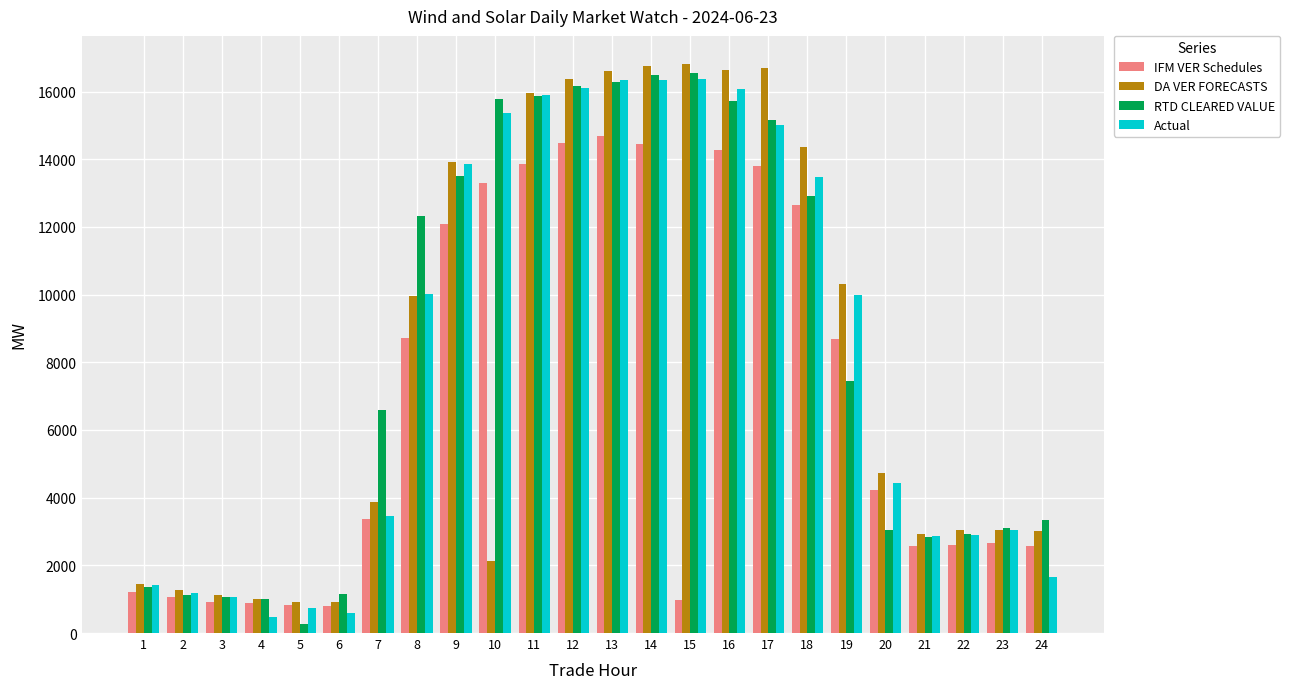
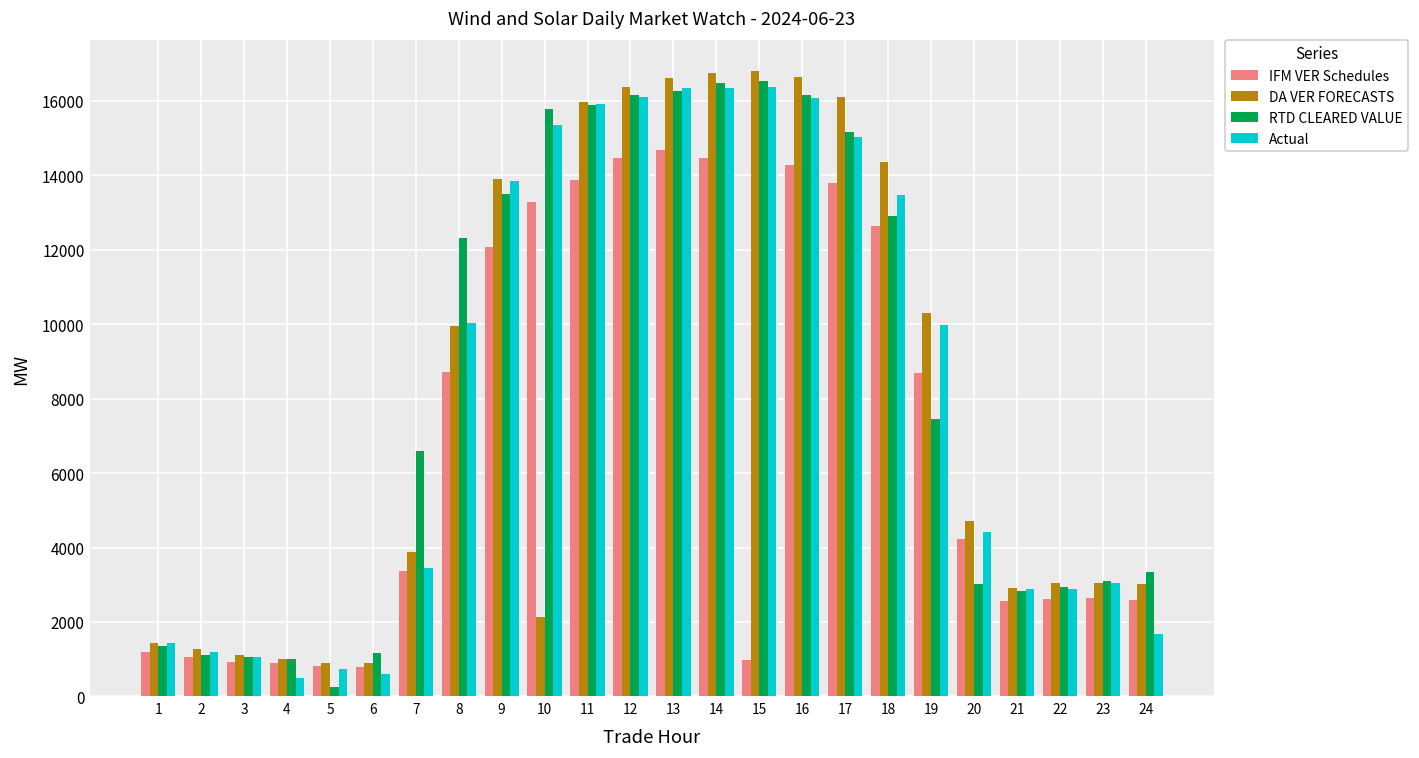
  {
    "IFM VER Schedules": {
      "1": 1200,
      "2": 1100,
      "3": 900,
      "4": 900,
      "5": 800,
      "6": 800,
      "7": 3400,
      "8": 8700,
      "9": 12100,
      "10": 13300,
      "11": 13900,
      "12": 14500,
      "13": 14700,
      "14": 14500,
      "15": 1000,
      "16": 14300,
      "17": 13800,
      "18": 12600,
      "19": 8700,
      "20": 4200,
      "21": 2600,
      "22": 2600,
      "23": 2600,
      "24": 2600
    },
    "DA VER FORECASTS": {
      "1": 1400,
      "2": 1300,
      "3": 1100,
      "4": 1000,
      "5": 900,
      "6": 900,
      "7": 3900,
      "8": 9900,
      "9": 13900,
      "10": 2100,
      "11": 16000,
      "12": 16400,
      "13": 16600,
      "14": 16800,
      "15": 16800,
      "16": 16600,
-     "17": 16700,
+     "17": 16100,
      "18": 14300,
      "19": 10300,
      "20": 4700,
      "21": 2900,
      "22": 3000,
      "23": 3100,
      "24": 3000
    },
    "RTD CLEARED VALUE": {
      "1": 1400,
      "2": 1100,
      "3": 1100,
      "4": 1000,
      "5": 300,
      "6": 1200,
      "7": 6600,
      "8": 12300,
      "9": 13500,
      "10": 15800,
      "11": 15900,
      "12": 16200,
      "13": 16300,
      "14": 16500,
      "15": 16500,
-     "16": 15700,
+     "16": 16200,
      "17": 15200,
      "18": 12900,
      "19": 7500,
      "20": 3000,
      "21": 2800,
      "22": 2900,
      "23": 3100,
      "24": 3300
    },
    "Actual": {
      "1": 1400,
      "2": 1200,
      "3": 1100,
      "4": 500,
      "5": 700,
      "6": 600,
      "7": 3400,
      "8": 10000,
      "9": 13800,
      "10": 15400,
      "11": 15900,
      "12": 16100,
      "13": 16400,
      "14": 16400,
      "15": 16400,
      "16": 16100,
      "17": 15000,
      "18": 13500,
      "19": 10000,
      "20": 4400,
      "21": 2900,
      "22": 2900,
      "23": 3000,
      "24": 1700
    }
  }
